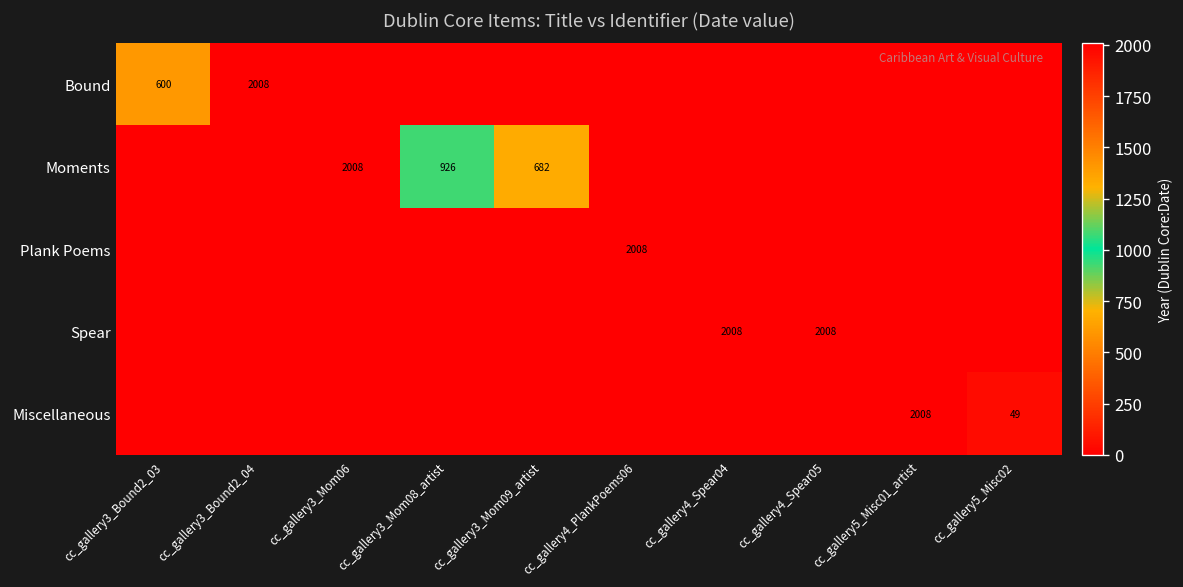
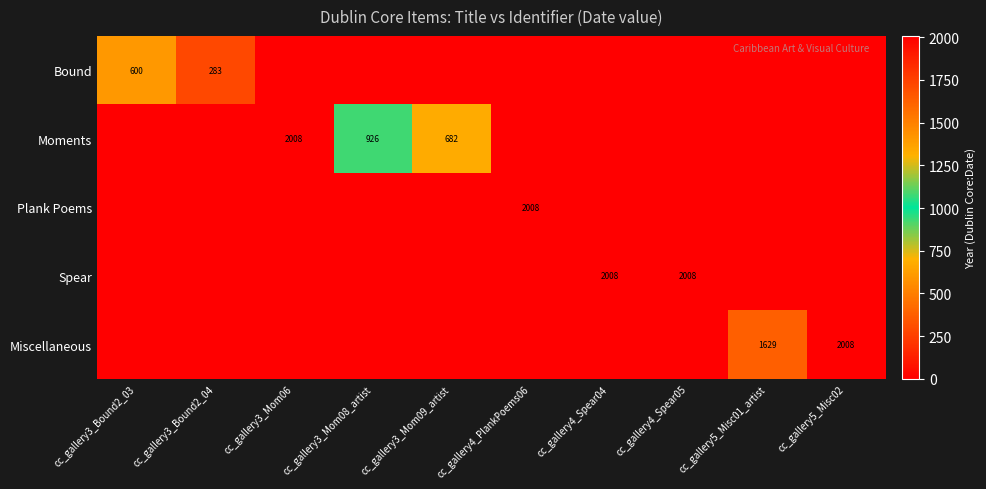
  {
    "Bound": {
      "cc_gallery3_Bound2_03": 600,
-     "cc_gallery3_Bound2_04": 2008
+     "cc_gallery3_Bound2_04": 283
    },
    "Moments": {
      "cc_gallery3_Mom06": 2008,
      "cc_gallery3_Mom08_artist": 926,
      "cc_gallery3_Mom09_artist": 682
    },
    "Plank Poems": {
      "cc_gallery4_PlankPoems06": 2008
    },
    "Spear": {
      "cc_gallery4_Spear04": 2008,
      "cc_gallery4_Spear05": 2008
    },
    "Miscellaneous": {
-     "cc_gallery5_Misc01_artist": 2008,
-     "cc_gallery5_Misc02": 49
+     "cc_gallery5_Misc01_artist": 1629,
+     "cc_gallery5_Misc02": 2008
    }
  }
